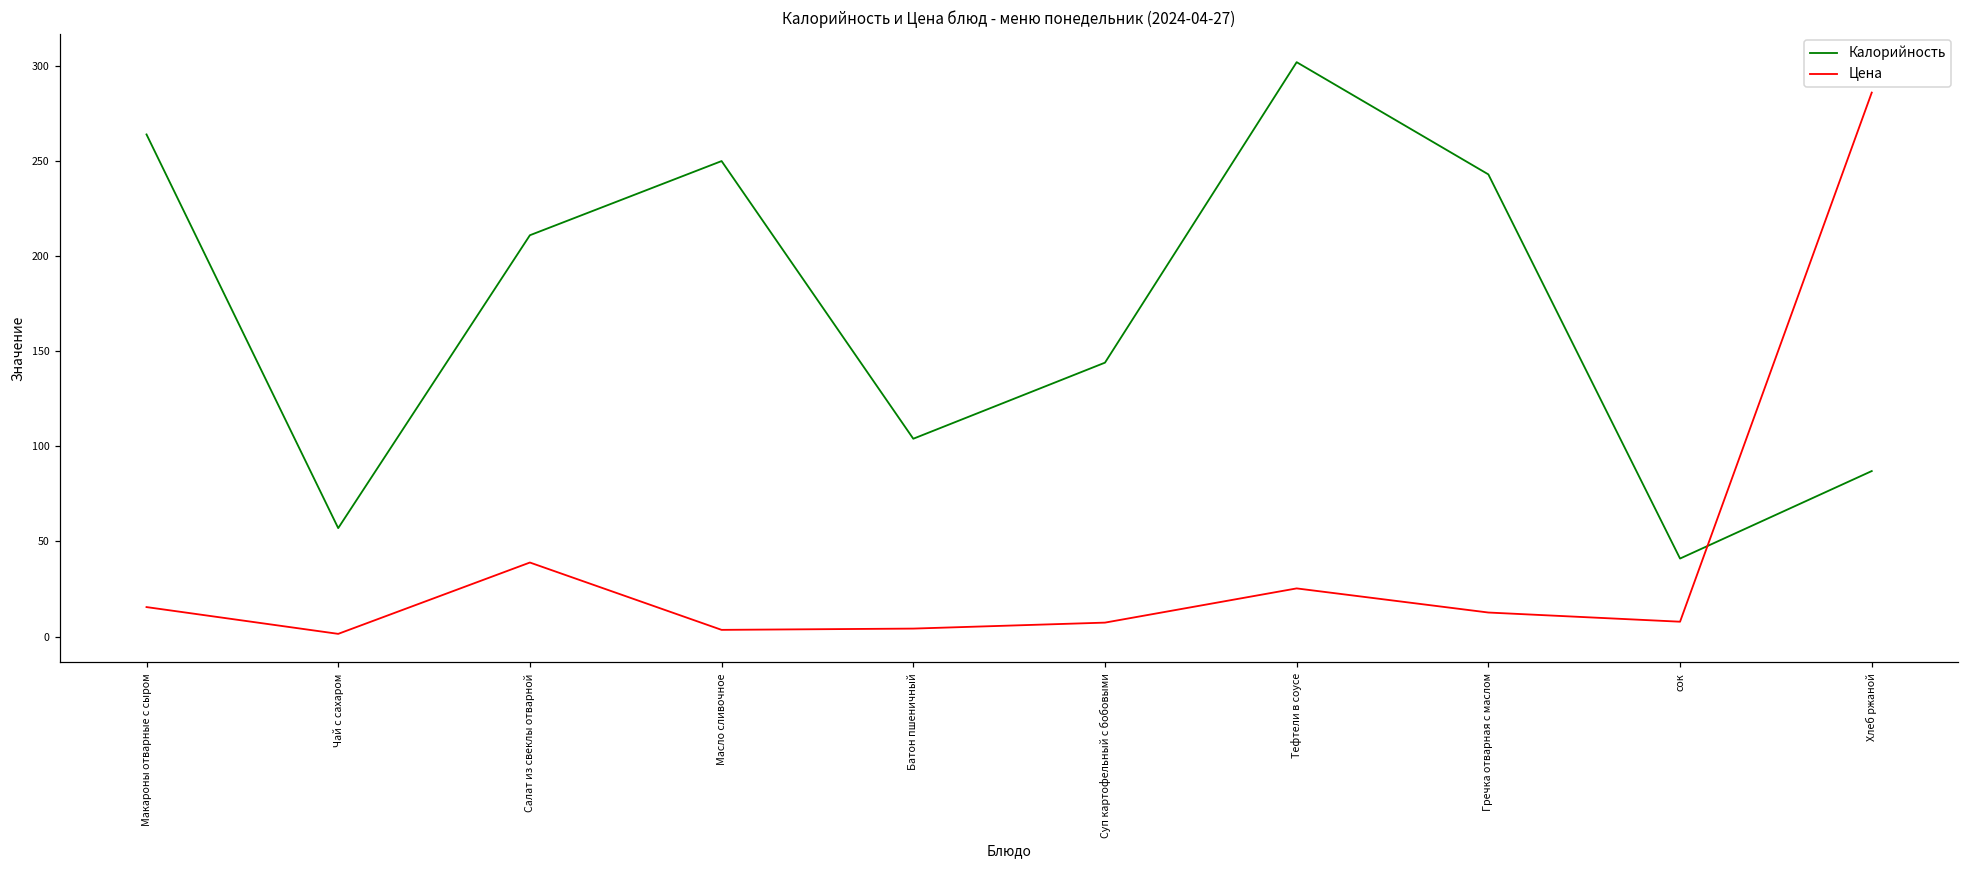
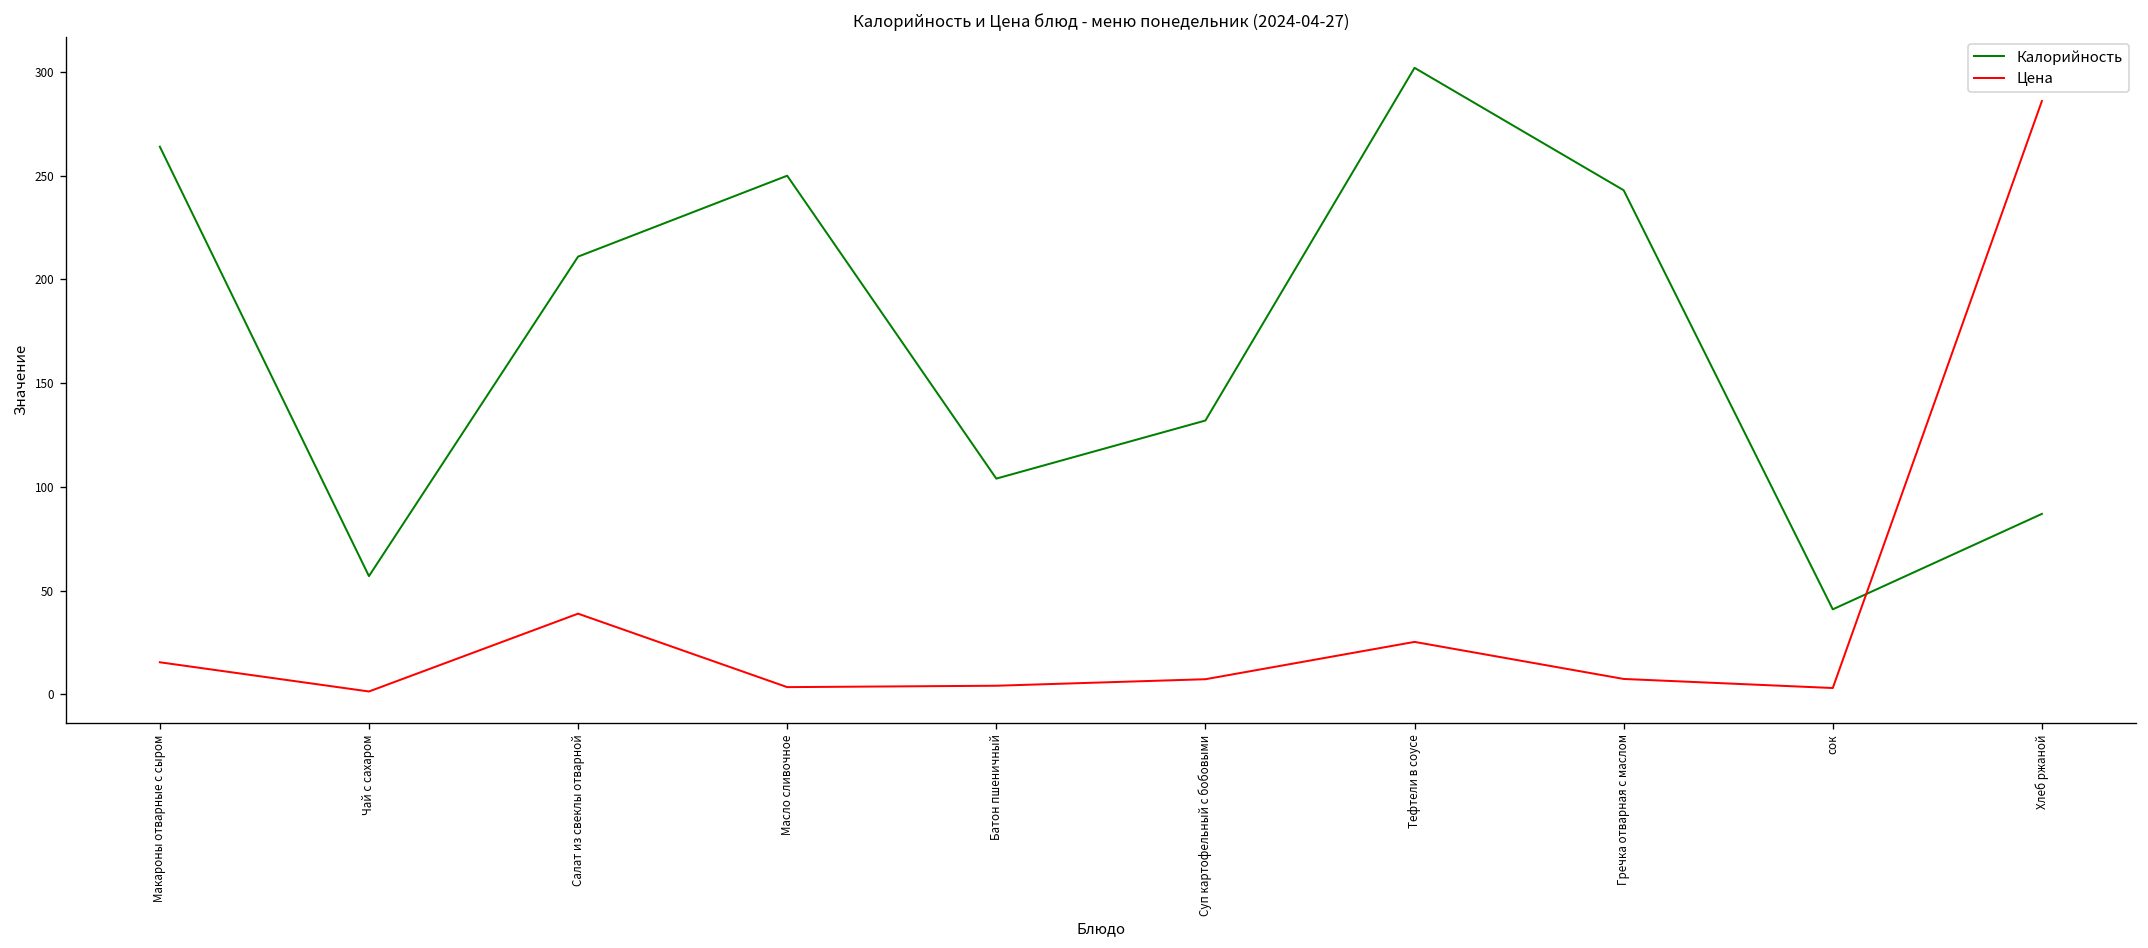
  {
    "Калорийность": {
      "Макароны отварные с сыром": 264,
      "Чай с сахаром": 57,
      "Салат из свеклы отварной": 211,
      "Масло сливочное": 250,
      "Батон пшеничный": 104,
-     "Суп картофельный с бобовыми": 144,
+     "Суп картофельный с бобовыми": 132,
      "Тефтели в соусе": 302,
      "Гречка отварная с маслом": 243,
      "сок": 41,
      "Хлеб ржаной": 87
    },
    "Цена": {
      "Макароны отварные с сыром": 15,
      "Чай с сахаром": 1,
      "Салат из свеклы отварной": 39,
      "Масло сливочное": 4,
      "Батон пшеничный": 4,
      "Суп картофельный с бобовыми": 7,
      "Тефтели в соусе": 25,
-     "Гречка отварная с маслом": 13,
-     "сок": 8,
+     "Гречка отварная с маслом": 7,
+     "сок": 3,
      "Хлеб ржаной": 286
    }
  }
